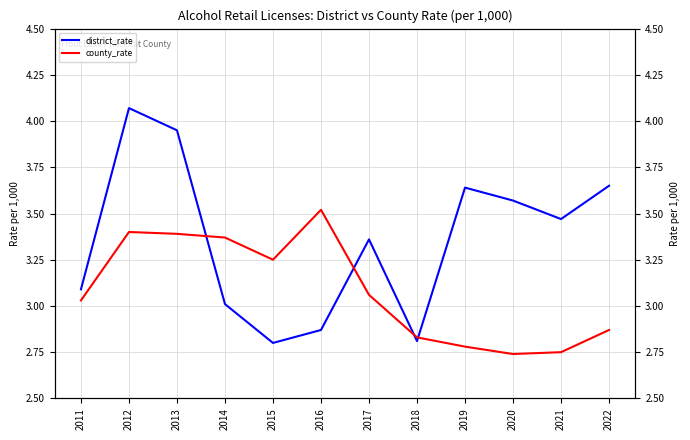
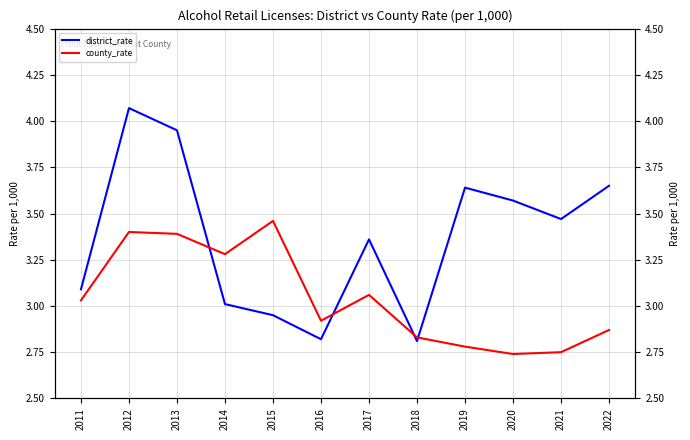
  {
    "district_rate": {
      "2011": 3.09,
      "2012": 4.07,
      "2013": 3.95,
      "2014": 3.01,
-     "2015": 2.80,
-     "2016": 2.87,
+     "2015": 2.95,
+     "2016": 2.82,
      "2017": 3.36,
      "2018": 2.81,
      "2019": 3.64,
      "2020": 3.57,
      "2021": 3.47,
      "2022": 3.65
    },
    "county_rate": {
      "2011": 3.03,
      "2012": 3.40,
      "2013": 3.39,
-     "2014": 3.37,
-     "2015": 3.25,
-     "2016": 3.52,
+     "2014": 3.28,
+     "2015": 3.46,
+     "2016": 2.92,
      "2017": 3.06,
      "2018": 2.83,
      "2019": 2.78,
      "2020": 2.74,
      "2021": 2.75,
      "2022": 2.87
    }
  }
